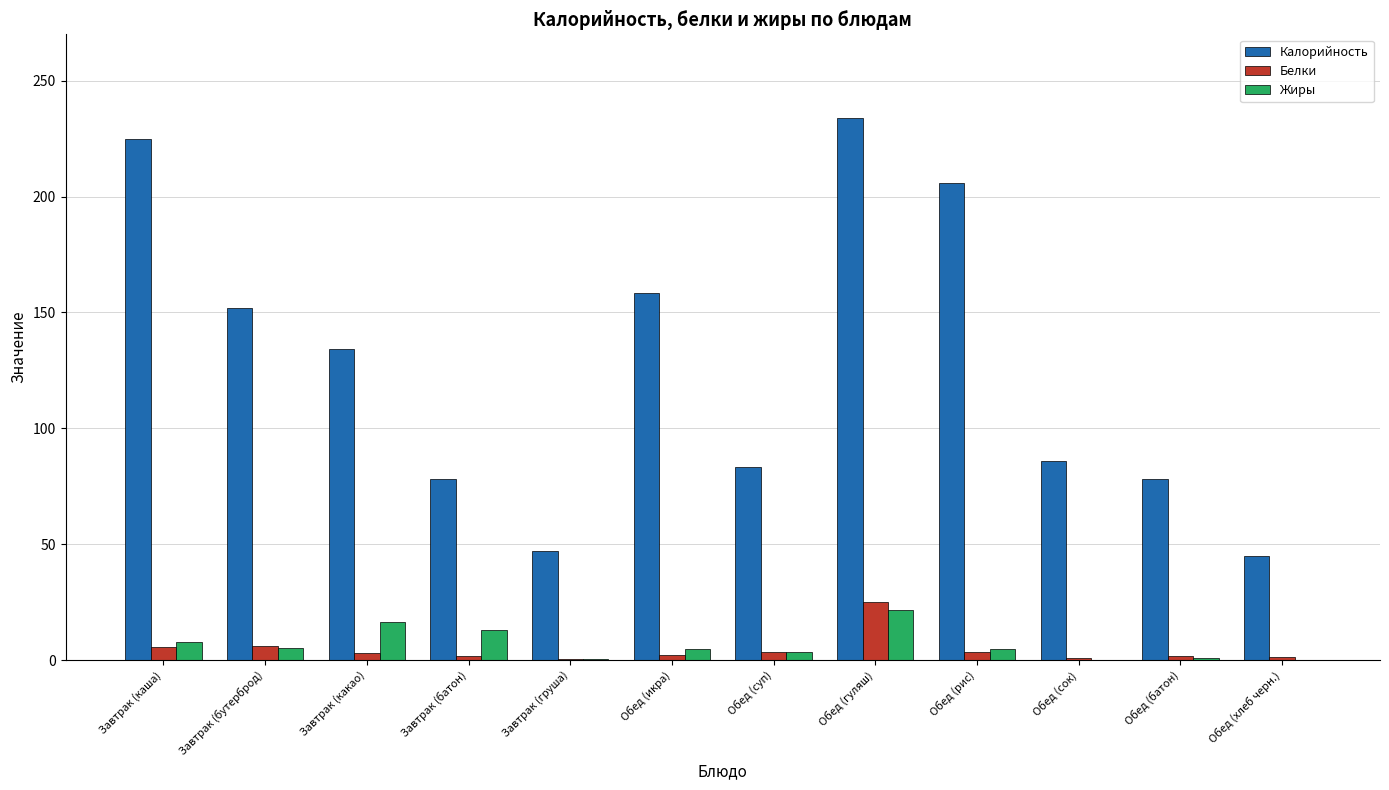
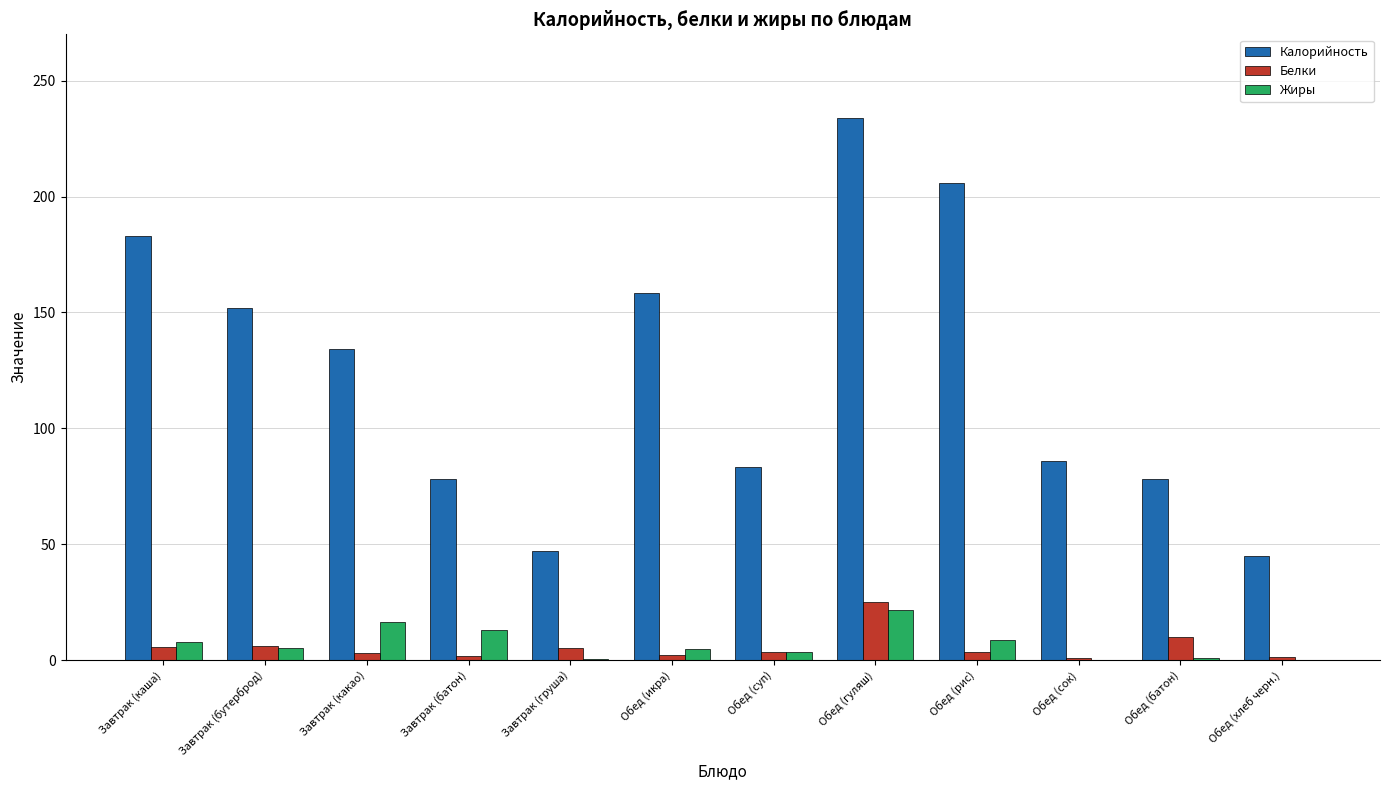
  {
    "Калорийность": {
-     "Завтрак (каша)": 225,
+     "Завтрак (каша)": 183,
      "Завтрак (бутерброд)": 152,
      "Завтрак (какао)": 134,
      "Завтрак (батон)": 78,
      "Завтрак (груша)": 47,
      "Обед (икра)": 159,
      "Обед (суп)": 83,
      "Обед (гуляш)": 234,
      "Обед (рис)": 206,
      "Обед (сок)": 86,
      "Обед (батон)": 78,
      "Обед (хлеб черн.)": 45
    },
    "Белки": {
      "Завтрак (каша)": 6,
      "Завтрак (бутерброд)": 6,
      "Завтрак (какао)": 3,
      "Завтрак (батон)": 2,
-     "Завтрак (груша)": 0,
+     "Завтрак (груша)": 5,
      "Обед (икра)": 2,
      "Обед (суп)": 4,
      "Обед (гуляш)": 25,
      "Обед (рис)": 4,
-     "Обед (батон)": 2,
+     "Обед (батон)": 10,
      "Обед (хлеб черн.)": 1
    },
    "Жиры": {
      "Завтрак (каша)": 8,
      "Завтрак (бутерброд)": 5,
      "Завтрак (какао)": 16,
      "Завтрак (батон)": 13,
      "Обед (икра)": 5,
      "Обед (суп)": 3,
      "Обед (гуляш)": 22,
-     "Обед (рис)": 5
+     "Обед (рис)": 9
    }
  }
